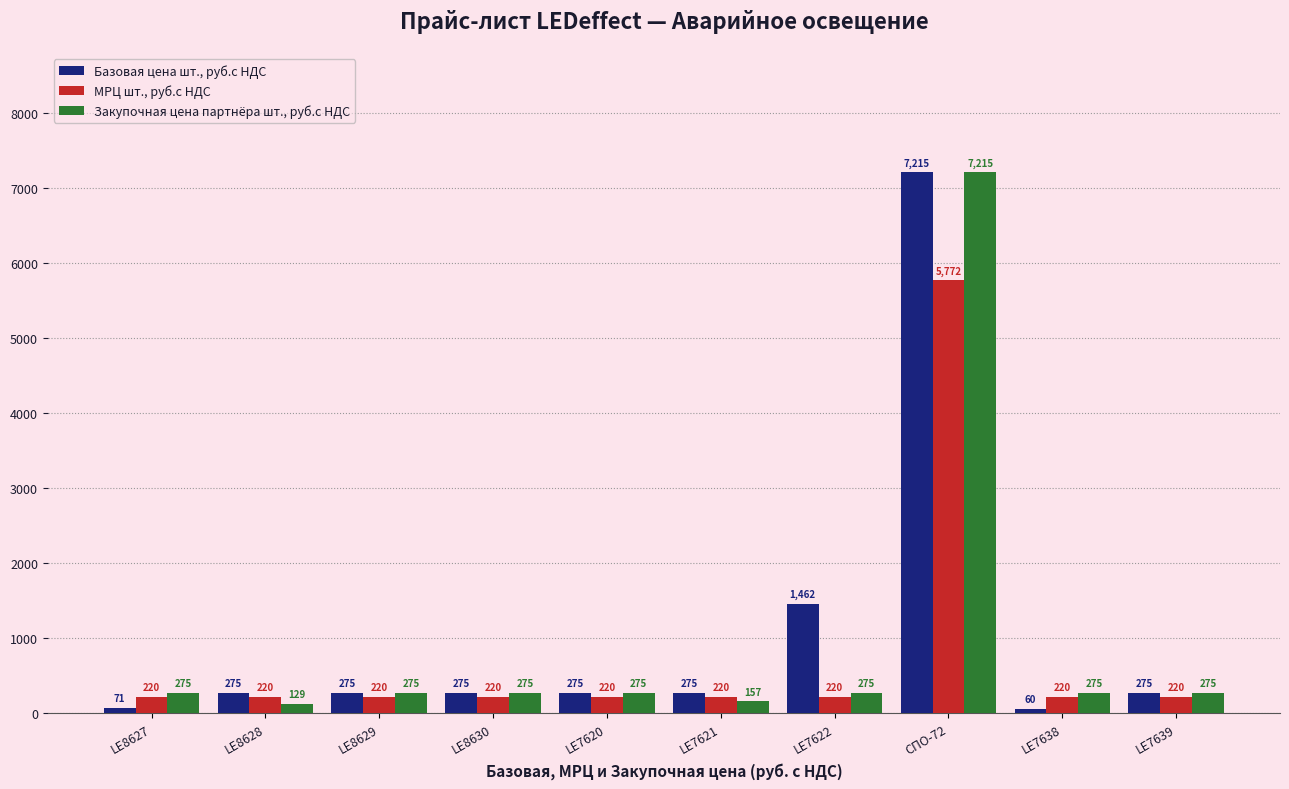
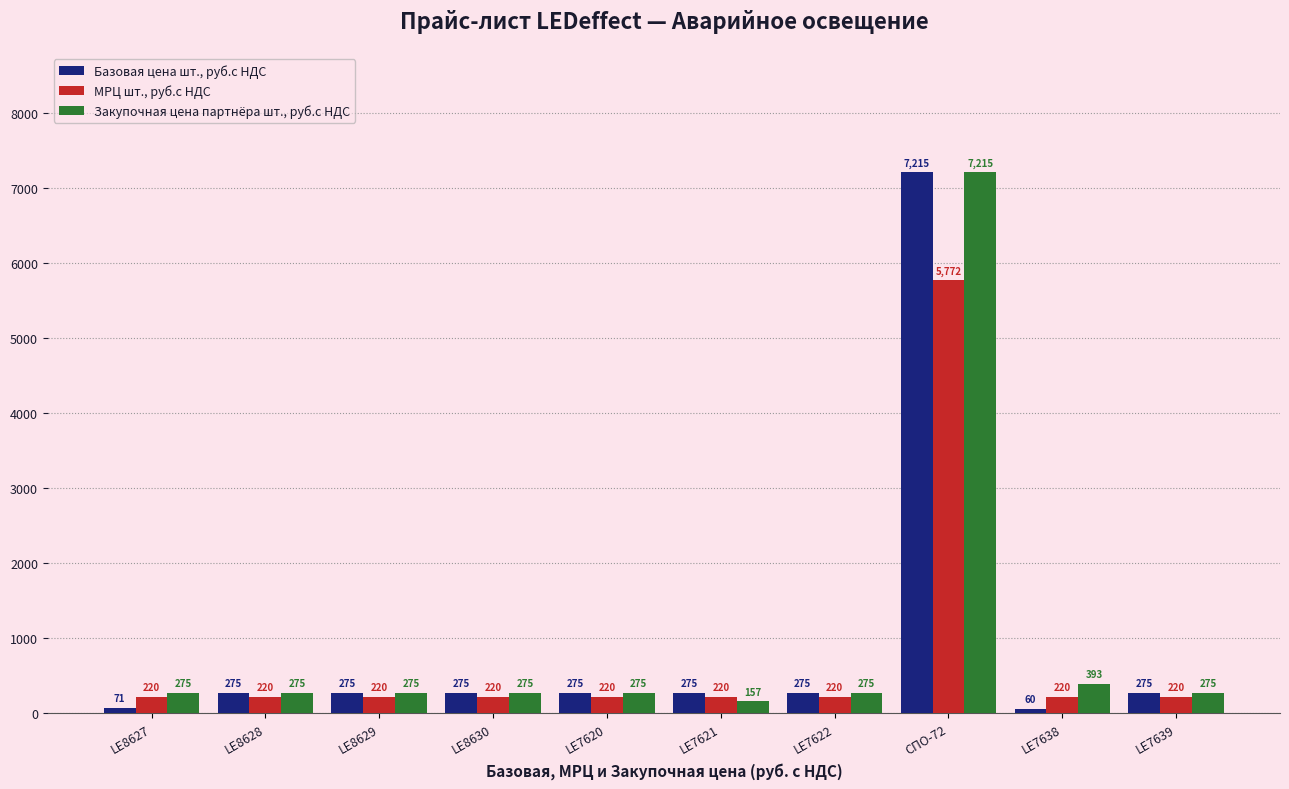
  {
    "Базовая цена шт., руб.с НДС": {
      "LE8627": "71",
      "LE8628": "275",
      "LE8629": "275",
      "LE8630": "275",
      "LE7620": "275",
      "LE7621": "275",
-     "LE7622": "1,462",
+     "LE7622": "275",
      "СПО-72": "7,215",
      "LE7638": "60",
      "LE7639": "275"
    },
    "МРЦ шт., руб.с НДС": {
      "LE8627": "220",
      "LE8628": "220",
      "LE8629": "220",
      "LE8630": "220",
      "LE7620": "220",
      "LE7621": "220",
      "LE7622": "220",
      "СПО-72": "5,772",
      "LE7638": "220",
      "LE7639": "220"
    },
    "Закупочная цена партнёра шт., руб.с НДС": {
      "LE8627": "275",
-     "LE8628": "129",
+     "LE8628": "275",
      "LE8629": "275",
      "LE8630": "275",
      "LE7620": "275",
      "LE7621": "157",
      "LE7622": "275",
      "СПО-72": "7,215",
-     "LE7638": "275",
+     "LE7638": "393",
      "LE7639": "275"
    }
  }
